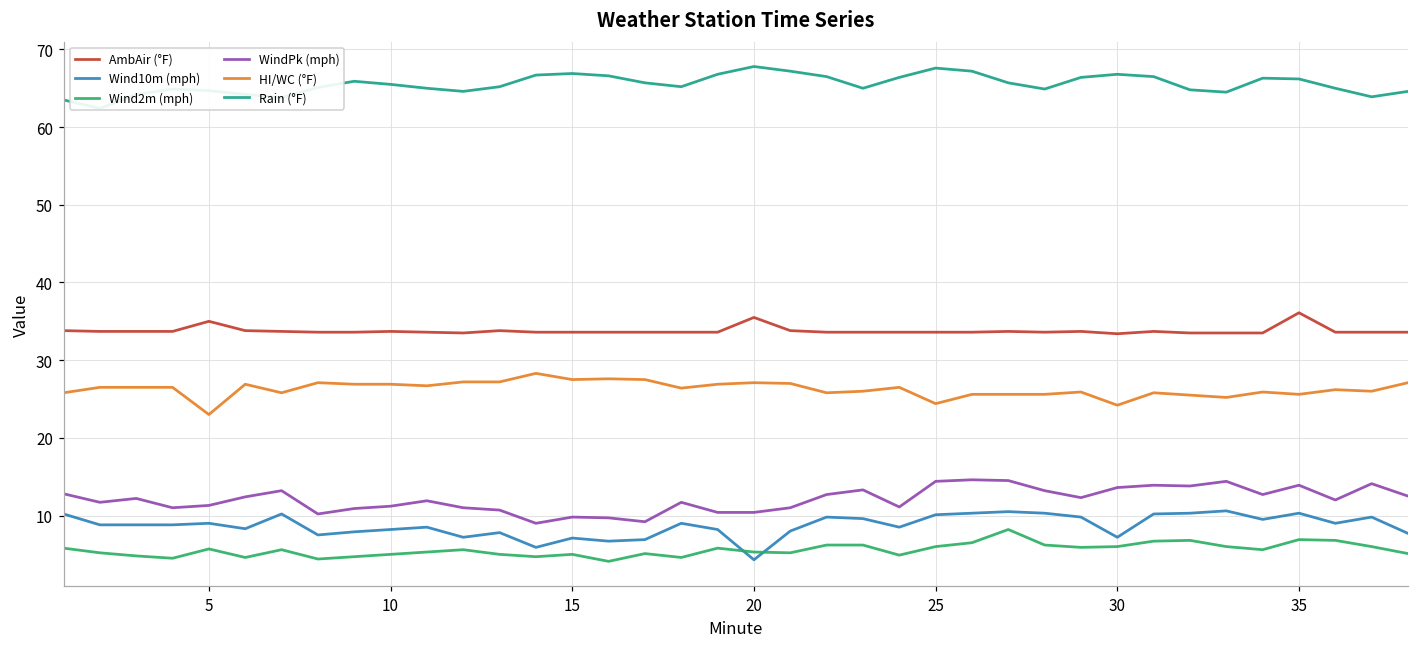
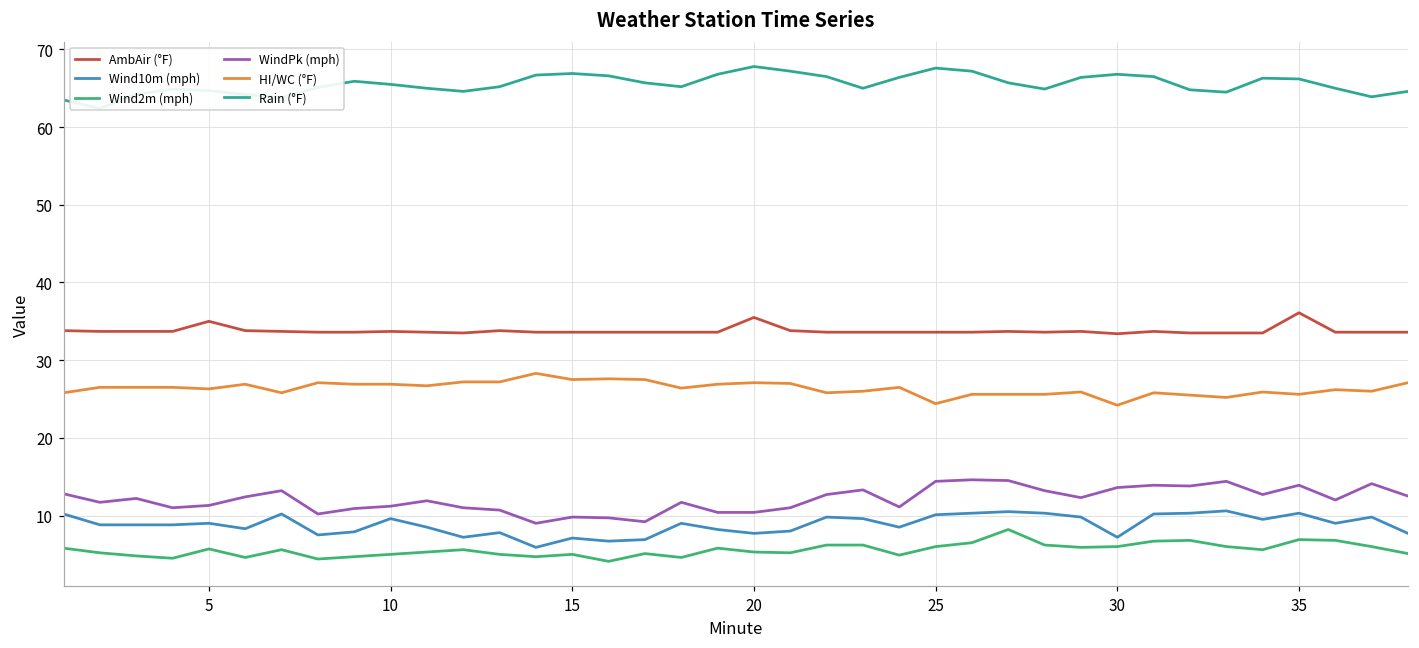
  {
    "AmbAir (°F)": {
      "5": 35,
      "10": 34,
      "15": 34,
      "20": 36,
      "25": 34,
      "30": 33,
      "35": 36
    },
    "Wind10m (mph)": {
      "5": 9,
-     "10": 8,
+     "10": 10,
      "15": 7,
-     "20": 4,
+     "20": 8,
      "25": 10,
      "30": 7,
      "35": 10
    },
    "WindPk (mph)": {
      "5": 11,
      "10": 11,
      "15": 10,
      "20": 10,
      "25": 14,
      "30": 14,
      "35": 14
    },
    "HI/WC (°F)": {
-     "5": 23,
+     "5": 26,
      "10": 27,
      "15": 28,
      "20": 27,
      "25": 24,
      "30": 24,
      "35": 26
    }
  }
